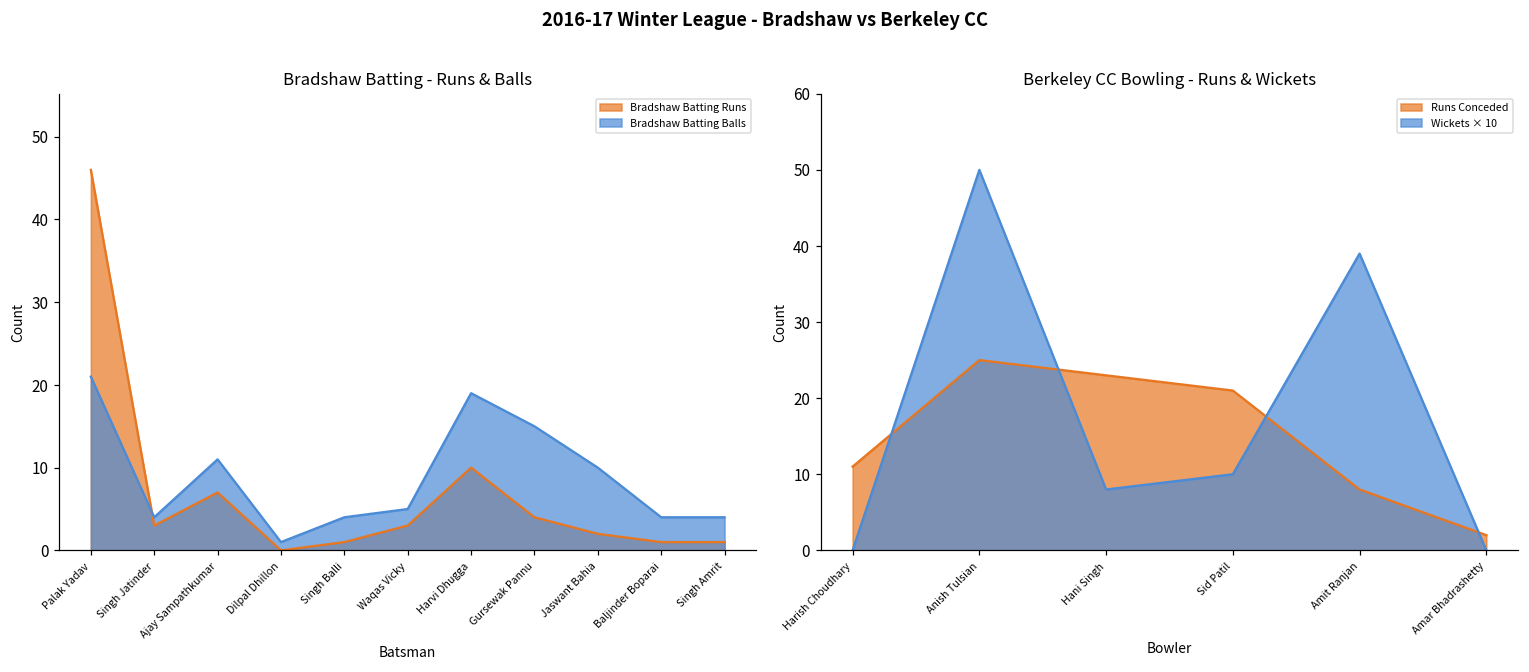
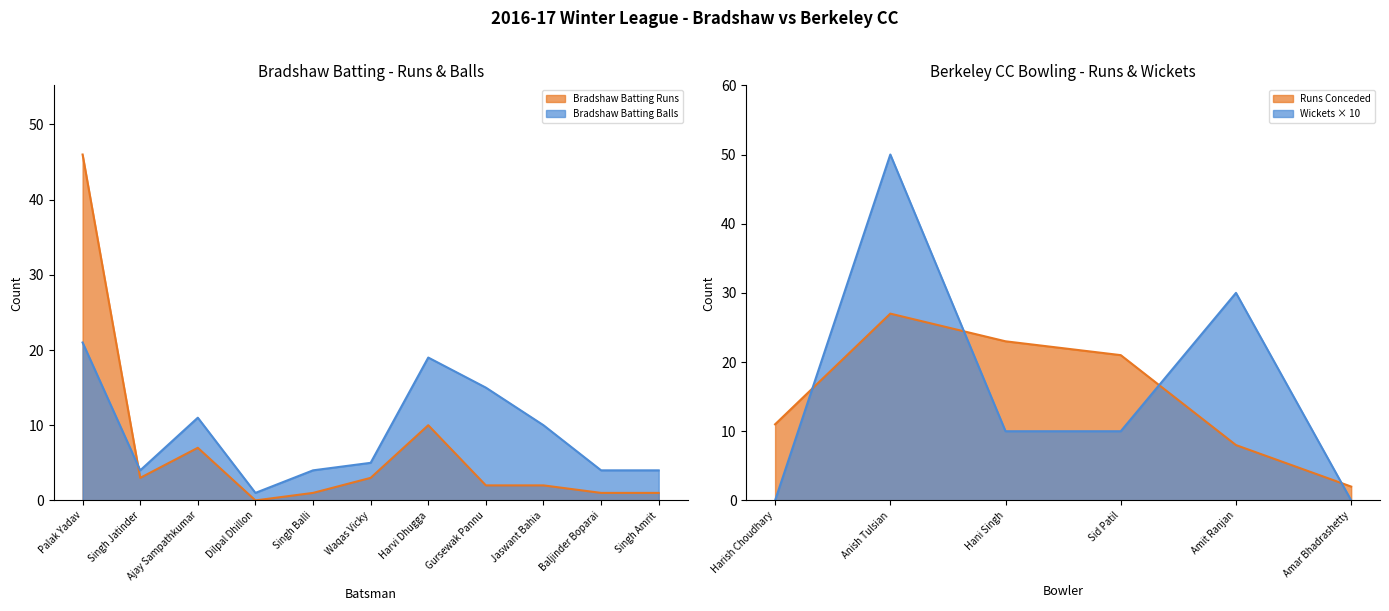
  {
    "Bradshaw Batting - Runs & Balls": {
      "Bradshaw Batting Runs": {
        "Palak Yadav": 46,
        "Singh Jatinder": 3,
        "Ajay Sampathkumar": 7,
        "Dilpal Dhillon": 0,
        "Singh Balli": 1,
        "Waqas Vicky": 3,
        "Harvi Dhugga": 10,
-       "Gursewak Pannu": 4,
+       "Gursewak Pannu": 2,
        "Jaswant Bahia": 2,
        "Baljinder Boparai": 1,
        "Singh Amrit": 1
      },
      "Bradshaw Batting Balls": {
        "Palak Yadav": 21,
        "Singh Jatinder": 4,
        "Ajay Sampathkumar": 11,
        "Dilpal Dhillon": 1,
        "Singh Balli": 4,
        "Waqas Vicky": 5,
        "Harvi Dhugga": 19,
        "Gursewak Pannu": 15,
        "Jaswant Bahia": 10,
        "Baljinder Boparai": 4,
        "Singh Amrit": 4
      }
    },
    "Berkeley CC Bowling - Runs & Wickets": {
      "Runs Conceded": {
        "Harish Choudhary": 11,
-       "Anish Tulsian": 25,
+       "Anish Tulsian": 27,
        "Hani Singh": 23,
        "Sid Patil": 21,
        "Amit Ranjan": 8,
        "Amar Bhadrashetty": 2
      },
      "Wickets × 10": {
        "Harish Choudhary": 0,
        "Anish Tulsian": 50,
-       "Hani Singh": 8,
+       "Hani Singh": 10,
        "Sid Patil": 10,
-       "Amit Ranjan": 39,
+       "Amit Ranjan": 30,
        "Amar Bhadrashetty": 0
      }
    }
  }
